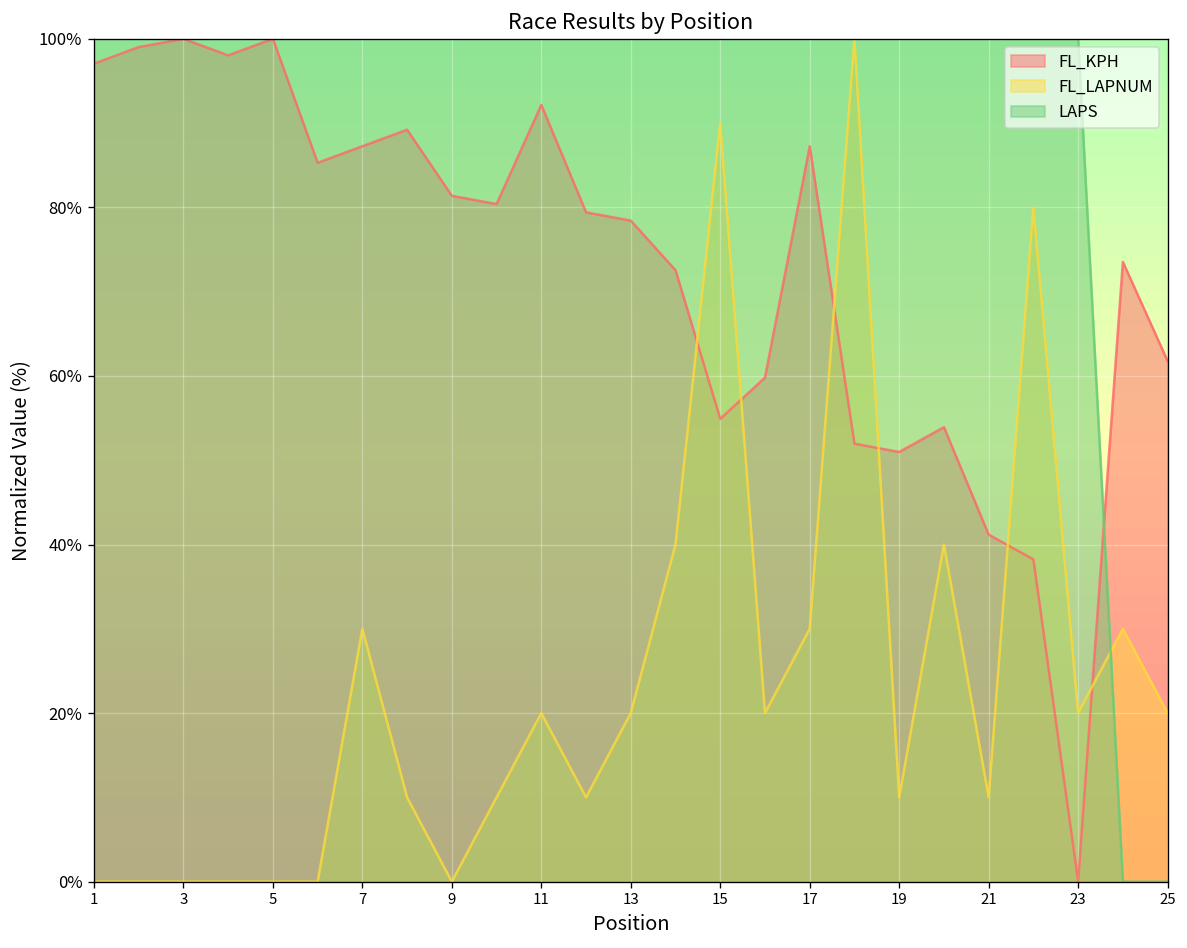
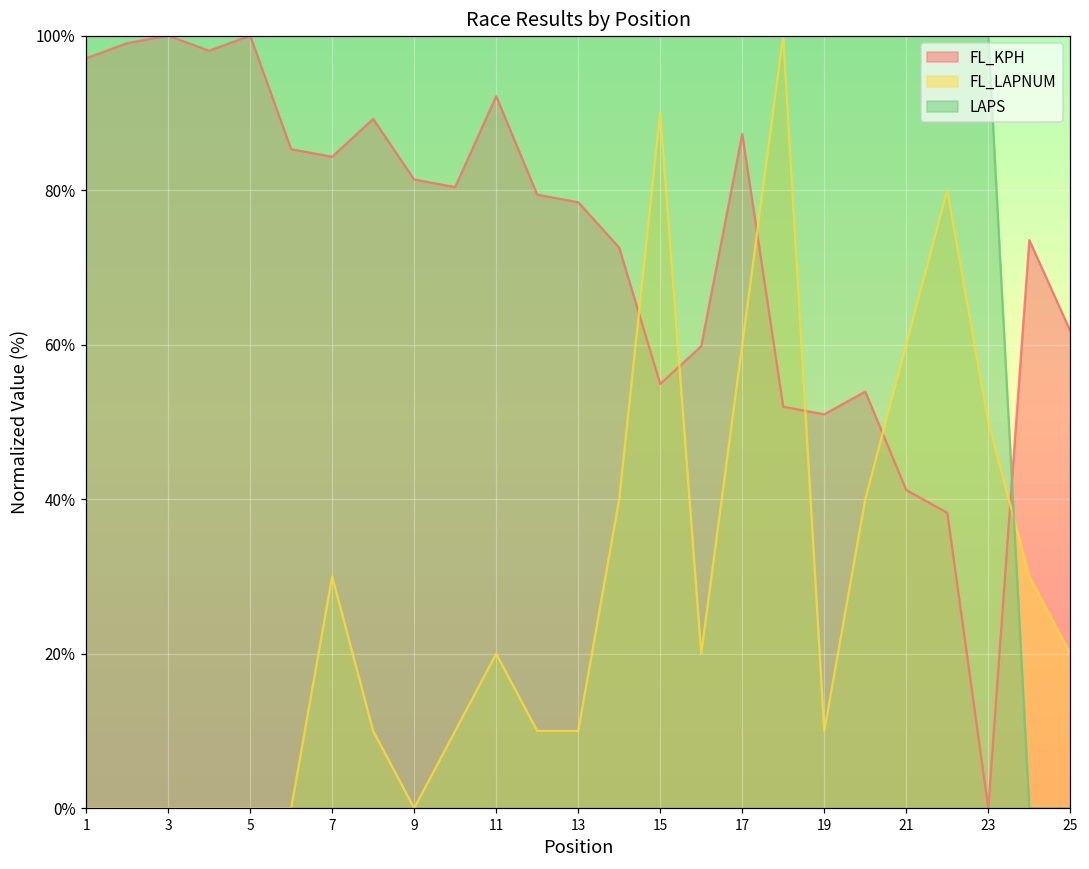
  {
    "FL_KPH": {
      "1": "97%",
-     "7": "87%",
+     "7": "84%",
      "9": "81%",
      "11": "92%",
      "13": "78%",
      "15": "55%",
      "17": "87%",
      "19": "51%",
      "21": "41%",
      "23": "0%",
      "25": "62%"
    },
    "FL_LAPNUM": {
      "1": "0%",
      "3": "0%",
      "5": "0%",
      "7": "30%",
      "9": "0%",
      "11": "20%",
-     "13": "20%",
+     "13": "10%",
      "15": "90%",
-     "17": "30%",
+     "17": "60%",
      "19": "10%",
-     "21": "10%",
-     "23": "20%",
+     "21": "60%",
+     "23": "50%",
      "25": "20%"
    },
    "LAPS": {
      "1": "100%",
      "7": "100%",
      "9": "100%",
      "11": "100%",
      "13": "100%",
      "15": "100%",
      "17": "100%",
      "19": "100%",
      "21": "100%",
      "23": "100%",
      "25": "0%"
    }
  }
